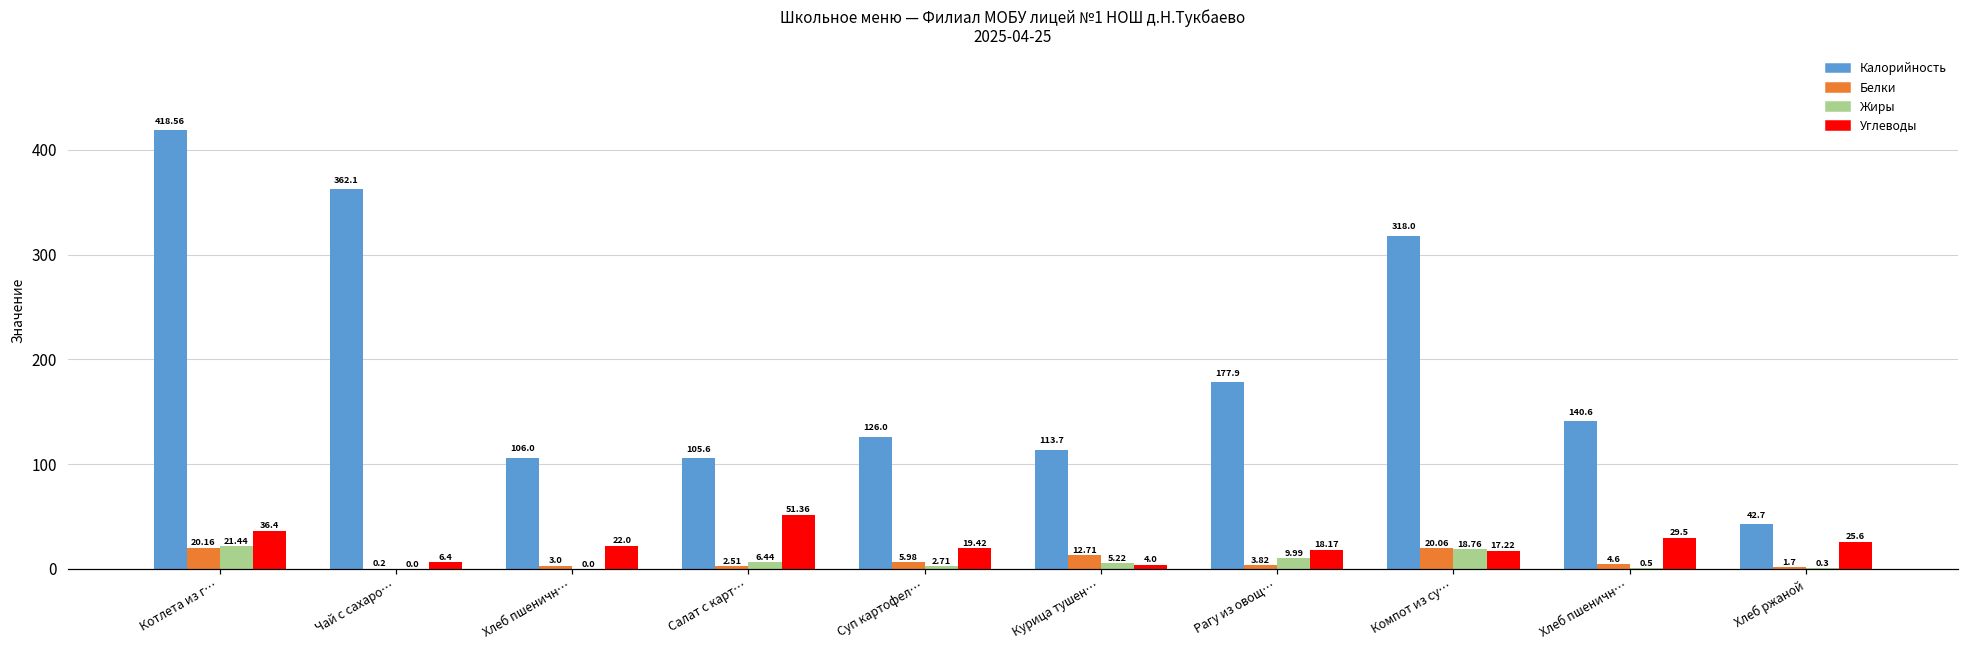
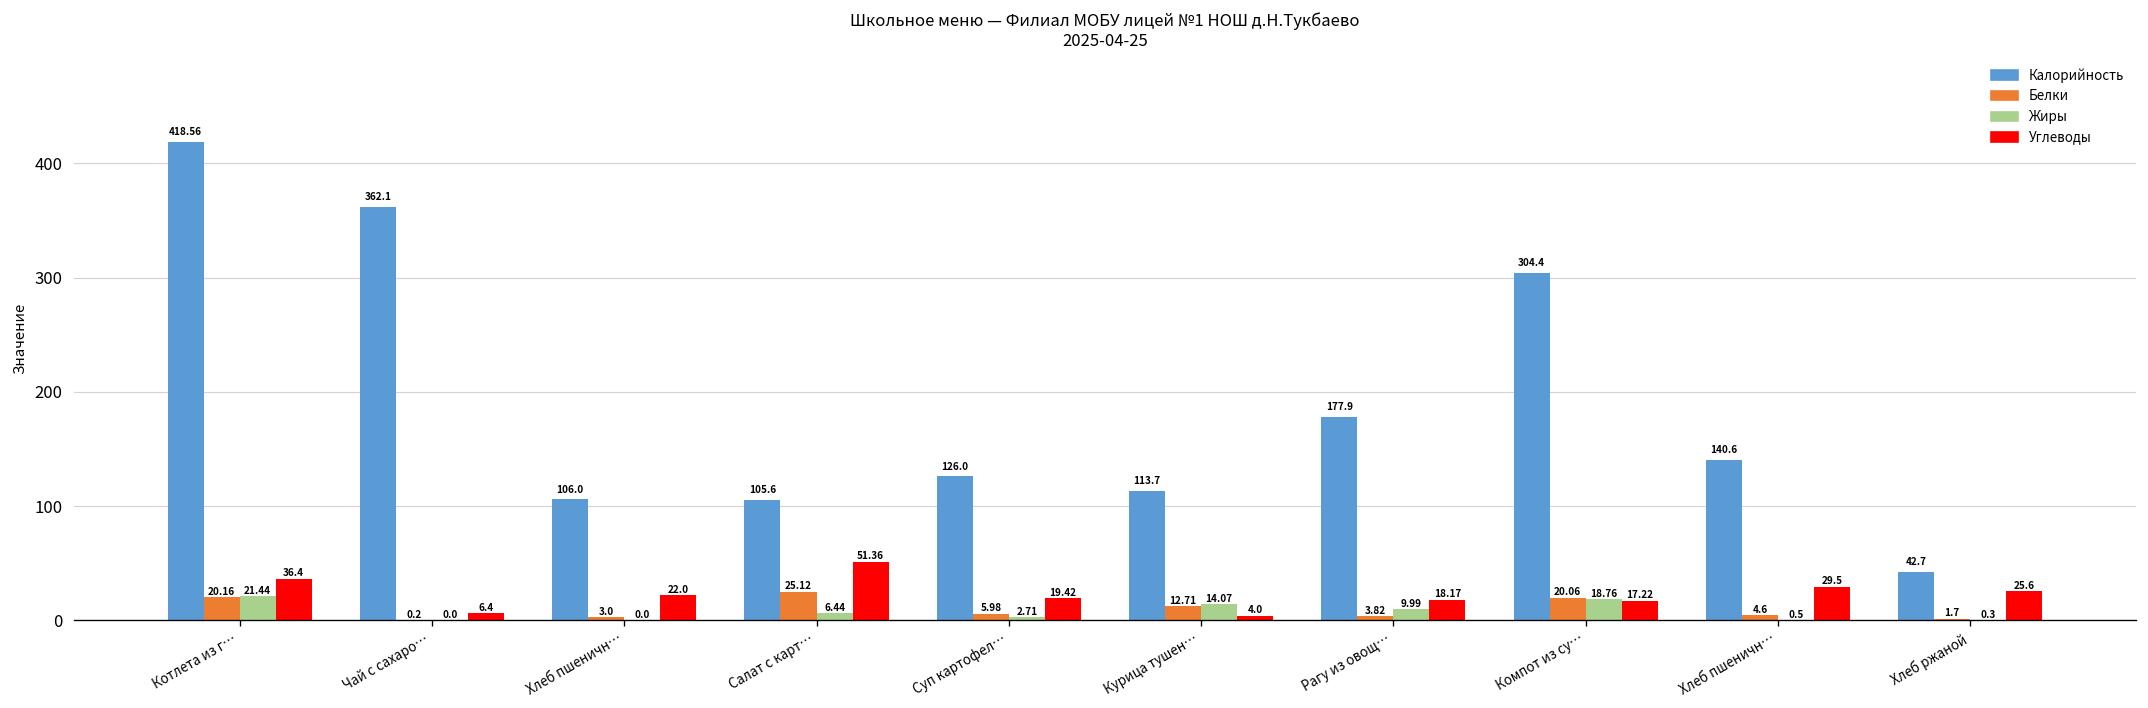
  {
    "Калорийность": {
      "Котлета из г…": 418.56,
      "Чай с сахаро…": 362.1,
      "Салат с карт…": 105.6,
      "Суп картофел…": 126.0,
      "Курица тушен…": 113.7,
      "Рагу из овощ…": 177.9,
-     "Компот из су…": 318.0,
+     "Компот из су…": 304.4,
      "Хлеб ржаной": 42.7
    },
    "Белки": {
      "Котлета из г…": 20.16,
      "Чай с сахаро…": 0.2,
-     "Салат с карт…": 2.51,
+     "Салат с карт…": 25.12,
      "Суп картофел…": 5.98,
      "Курица тушен…": 12.71,
      "Рагу из овощ…": 3.82,
      "Компот из су…": 20.06,
      "Хлеб ржаной": 1.7
    },
    "Жиры": {
      "Котлета из г…": 21.44,
      "Чай с сахаро…": 0.0,
      "Салат с карт…": 6.44,
      "Суп картофел…": 2.71,
-     "Курица тушен…": 5.22,
+     "Курица тушен…": 14.07,
      "Рагу из овощ…": 9.99,
      "Компот из су…": 18.76,
      "Хлеб ржаной": 0.3
    },
    "Углеводы": {
      "Котлета из г…": 36.4,
      "Чай с сахаро…": 6.4,
      "Салат с карт…": 51.36,
      "Суп картофел…": 19.42,
      "Курица тушен…": 4.0,
      "Рагу из овощ…": 18.17,
      "Компот из су…": 17.22,
      "Хлеб ржаной": 25.6
    }
  }
